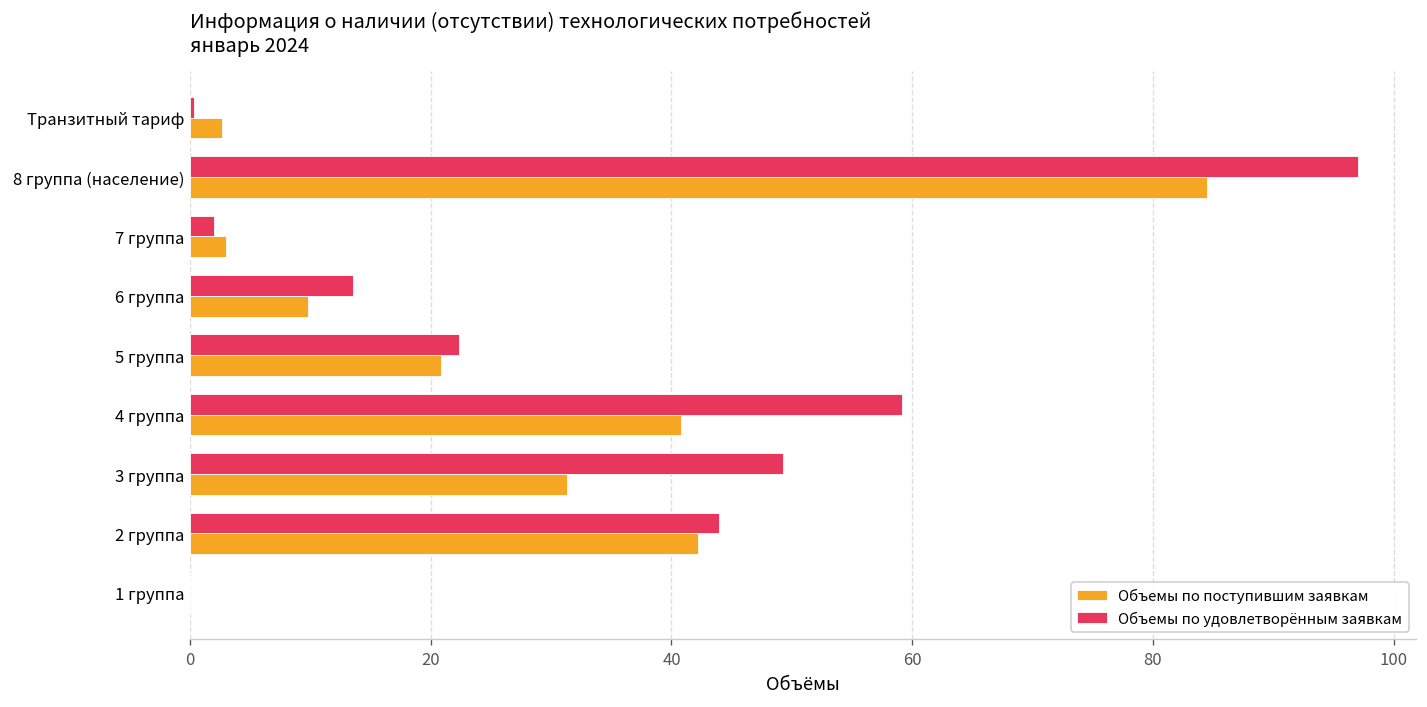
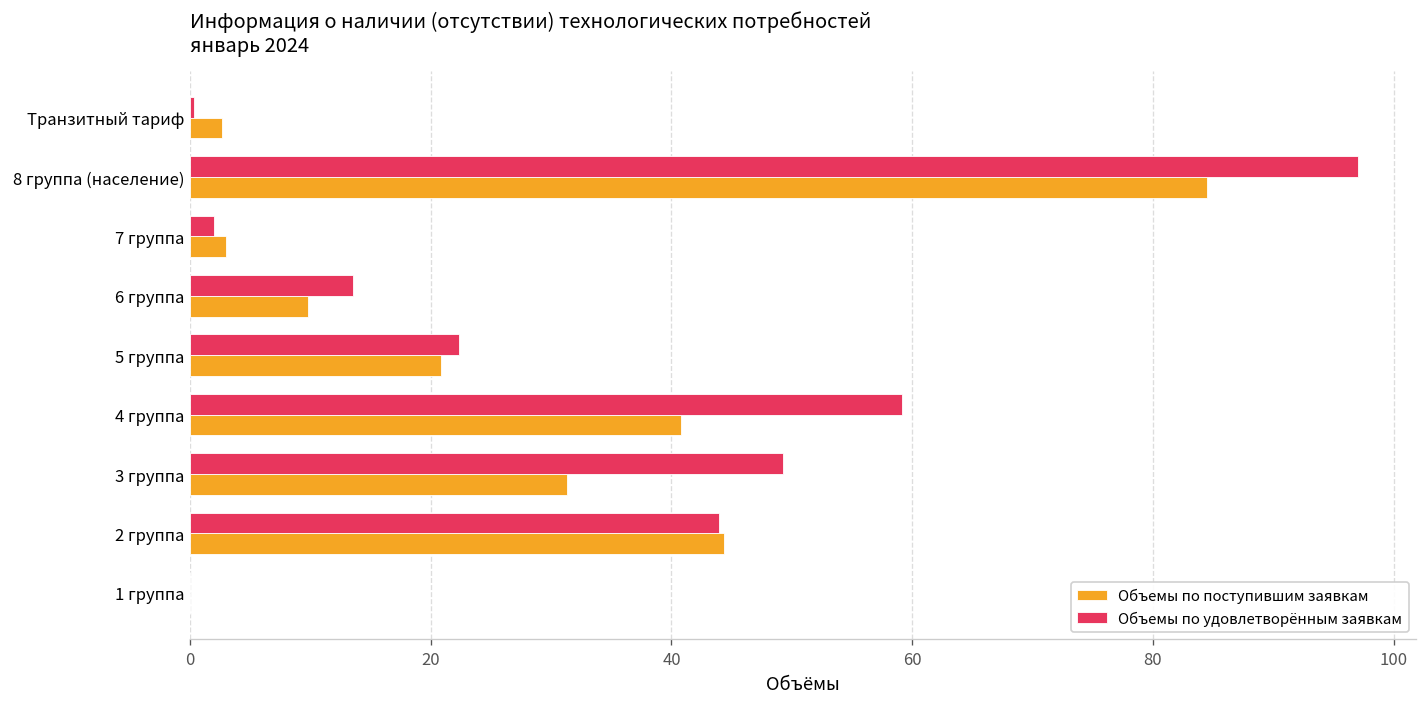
  {
    "Объемы по поступившим заявкам": {
      "Транзитный тариф": 2.7,
      "8 группа (население)": 84.5,
      "7 группа": 3.0,
      "6 группа": 9.8,
      "5 группа": 20.8,
      "4 группа": 40.8,
      "3 группа": 31.4,
-     "2 группа": 42.2,
+     "2 группа": 44.3,
      "1 группа": 0.0
    },
    "Объемы по удовлетворённым заявкам": {
      "Транзитный тариф": 0.3,
      "8 группа (население)": 97.0,
      "7 группа": 2.0,
      "6 группа": 13.5,
      "5 группа": 22.4,
      "4 группа": 59.2,
      "3 группа": 49.3,
      "2 группа": 43.9,
      "1 группа": 0.0
    }
  }
